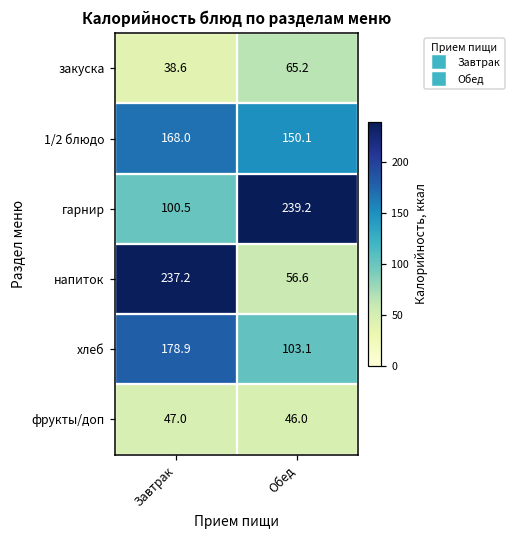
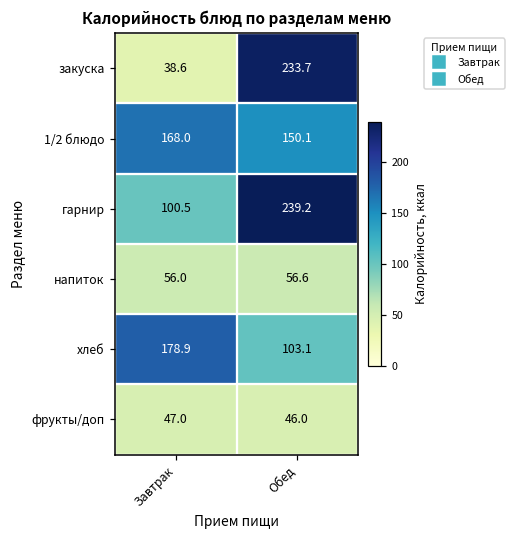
  {
    "закуска": {
      "Завтрак": 38.6,
-     "Обед": 65.2
+     "Обед": 233.7
    },
    "1/2 блюдо": {
      "Завтрак": 168.0,
      "Обед": 150.1
    },
    "гарнир": {
      "Завтрак": 100.5,
      "Обед": 239.2
    },
    "напиток": {
-     "Завтрак": 237.2,
+     "Завтрак": 56.0,
      "Обед": 56.6
    },
    "хлеб": {
      "Завтрак": 178.9,
      "Обед": 103.1
    },
    "фрукты/доп": {
      "Завтрак": 47.0,
      "Обед": 46.0
    }
  }
